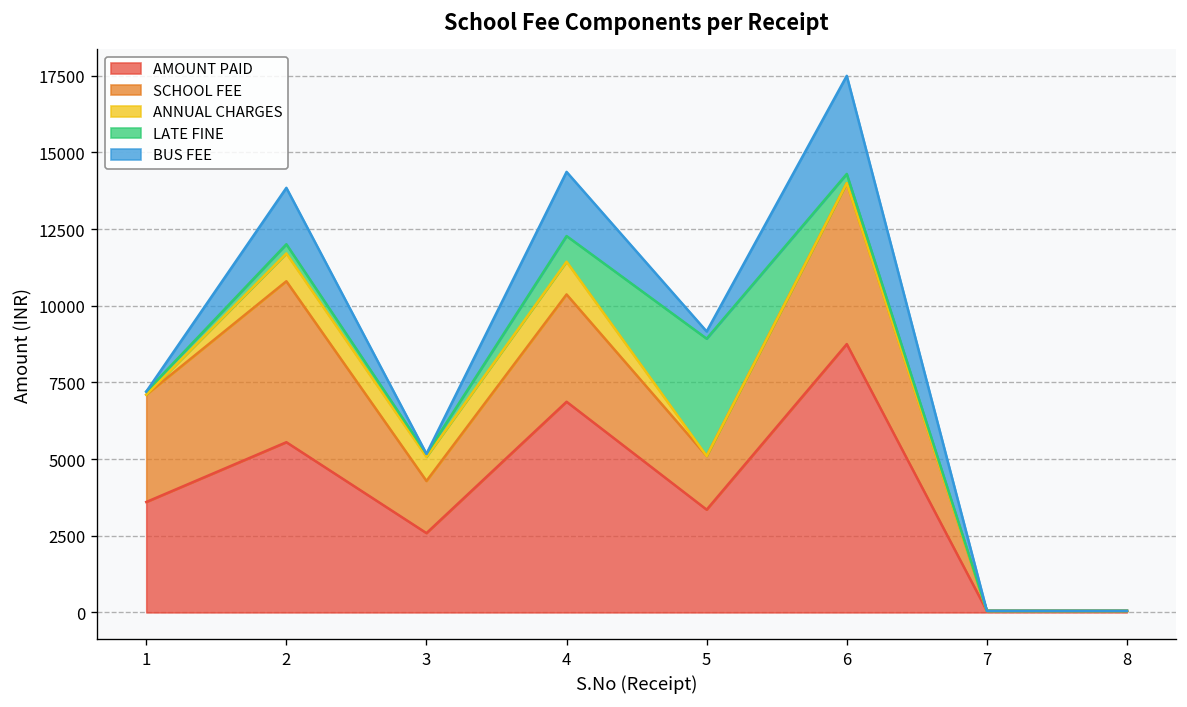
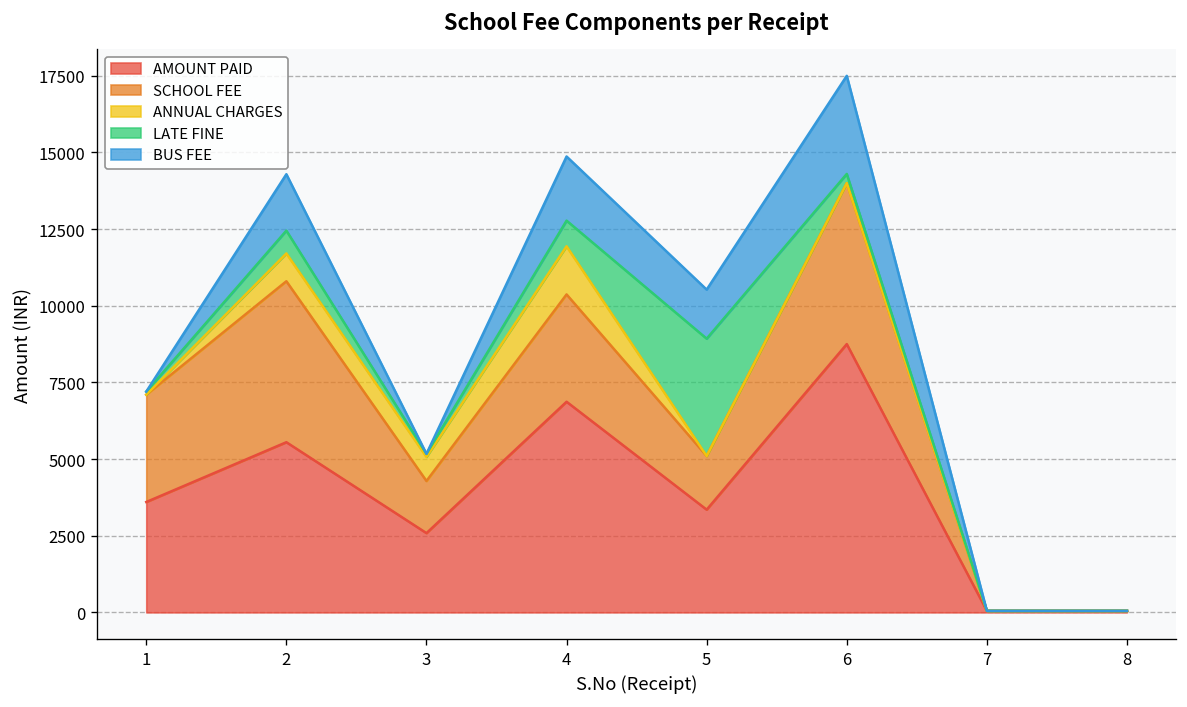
  {
    "ANNUAL CHARGES": {
      "2": 900,
-     "4": 1100
+     "4": 1600
    },
    "LATE FINE": {
-     "2": 300,
+     "2": 700,
      "4": 800,
      "5": 3800,
      "6": 300
    },
    "BUS FEE": {
      "4": 2100,
-     "5": 200,
+     "5": 1600,
      "6": 3200
    }
  }
